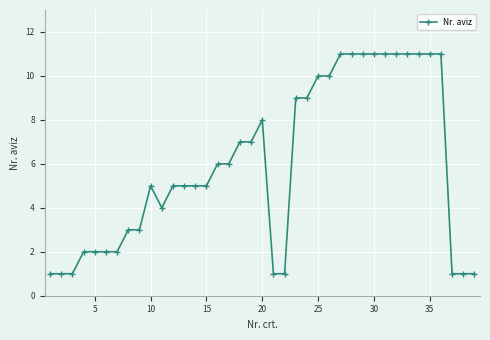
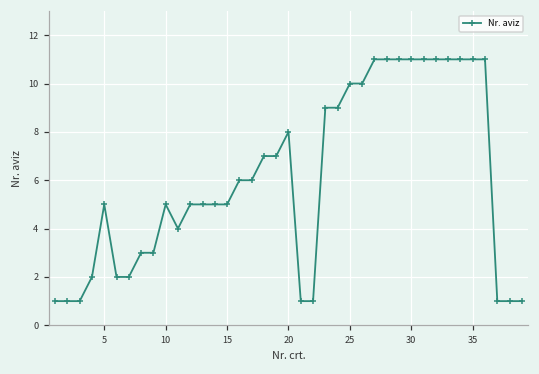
  {
-   "5": 2,
+   "5": 5,
    "10": 5,
    "15": 5,
    "20": 8,
    "25": 10,
    "30": 11,
    "35": 11
  }
